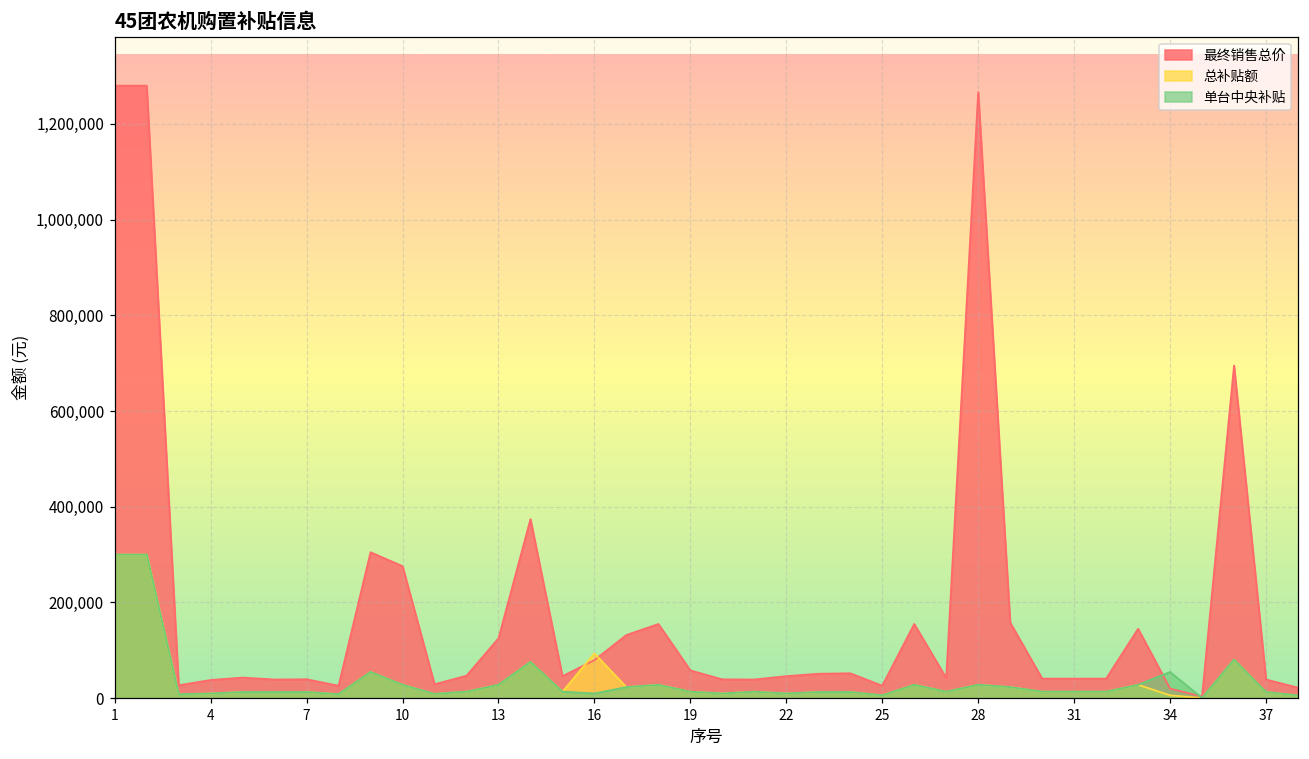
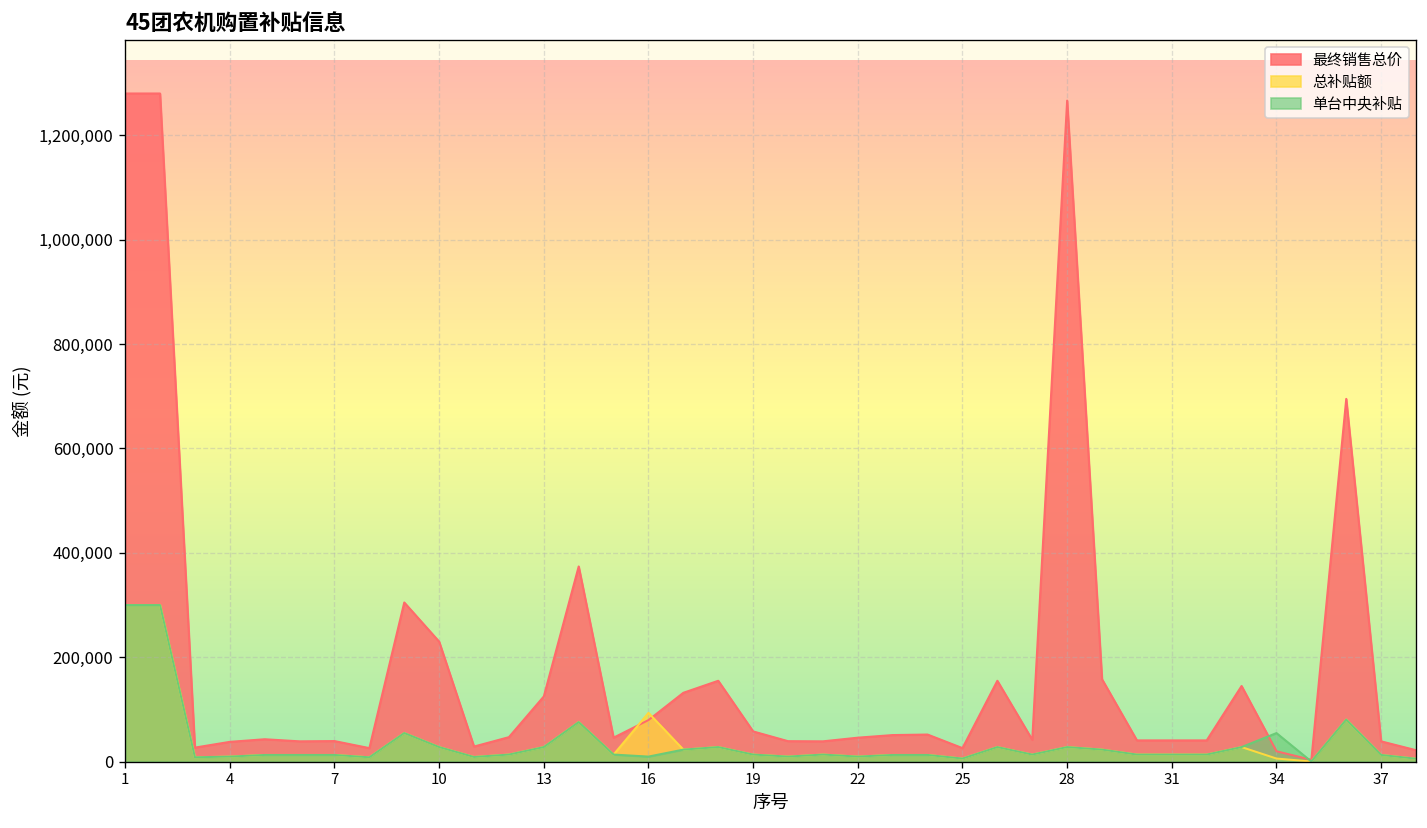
  {
    "最终销售总价": {
      "1": "1,280,000",
      "4": "40,000",
      "7": "40,000",
-     "10": "280,000",
+     "10": "230,000",
      "13": "130,000",
      "16": "80,000",
      "19": "60,000",
      "22": "50,000",
      "25": "30,000",
      "28": "1,270,000",
      "31": "40,000",
      "34": "20,000",
      "37": "40,000"
    },
    "总补贴额": {
      "16": "90,000",
      "34": "10,000"
    },
    "单台中央补贴": {
      "16": "10,000",
      "34": "50,000"
    }
  }
